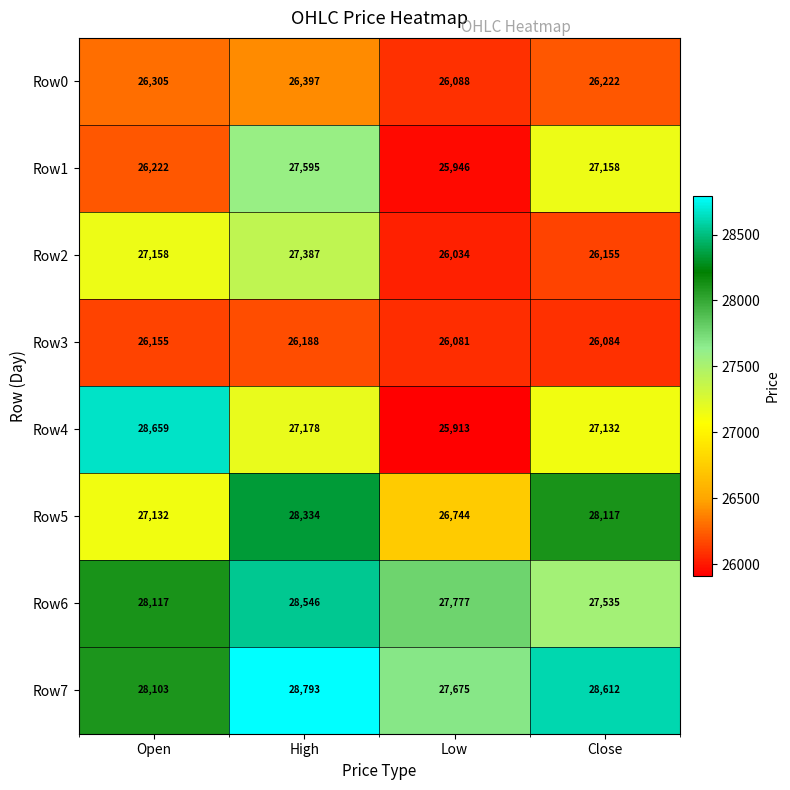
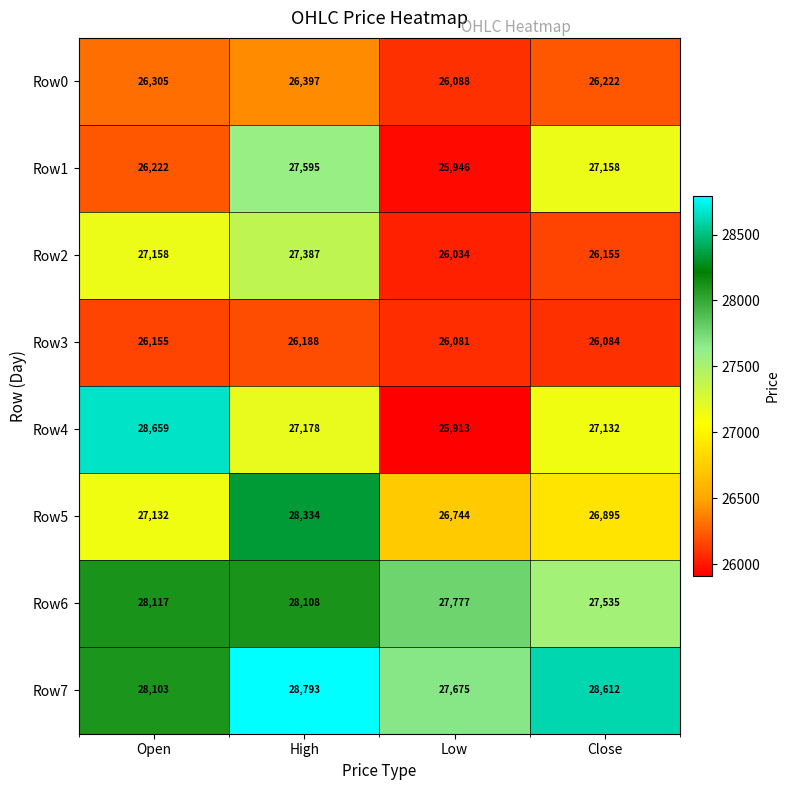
  {
    "Row0": {
      "Open": "26,305",
      "High": "26,397",
      "Low": "26,088",
      "Close": "26,222"
    },
    "Row1": {
      "Open": "26,222",
      "High": "27,595",
      "Low": "25,946",
      "Close": "27,158"
    },
    "Row2": {
      "Open": "27,158",
      "High": "27,387",
      "Low": "26,034",
      "Close": "26,155"
    },
    "Row3": {
      "Open": "26,155",
      "High": "26,188",
      "Low": "26,081",
      "Close": "26,084"
    },
    "Row4": {
      "Open": "28,659",
      "High": "27,178",
      "Low": "25,913",
      "Close": "27,132"
    },
    "Row5": {
      "Open": "27,132",
      "High": "28,334",
      "Low": "26,744",
-     "Close": "28,117"
+     "Close": "26,895"
    },
    "Row6": {
      "Open": "28,117",
-     "High": "28,546",
+     "High": "28,108",
      "Low": "27,777",
      "Close": "27,535"
    },
    "Row7": {
      "Open": "28,103",
      "High": "28,793",
      "Low": "27,675",
      "Close": "28,612"
    }
  }
